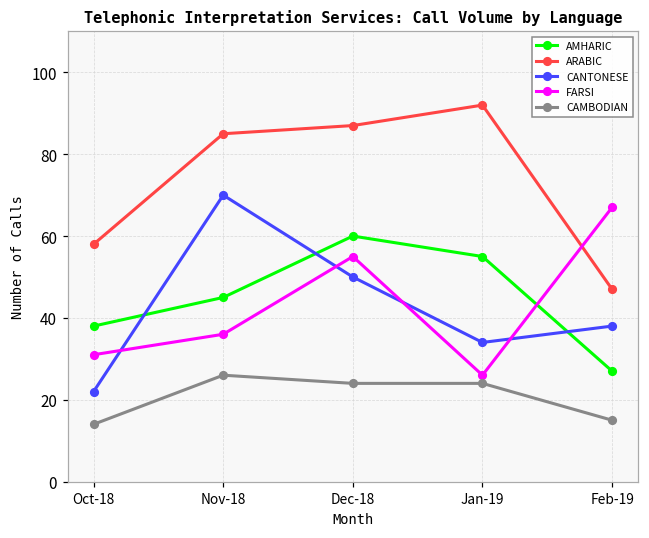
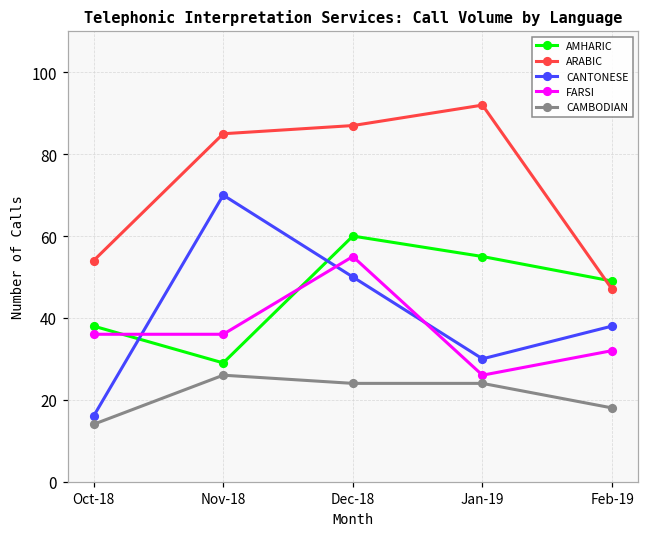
  {
    "AMHARIC": {
      "Oct-18": 38,
-     "Nov-18": 45,
+     "Nov-18": 29,
      "Dec-18": 60,
      "Jan-19": 55,
-     "Feb-19": 27
+     "Feb-19": 49
    },
    "ARABIC": {
-     "Oct-18": 58,
+     "Oct-18": 54,
      "Nov-18": 85,
      "Dec-18": 87,
      "Jan-19": 92,
      "Feb-19": 47
    },
    "CANTONESE": {
-     "Oct-18": 22,
+     "Oct-18": 16,
      "Nov-18": 70,
      "Dec-18": 50,
-     "Jan-19": 34,
+     "Jan-19": 30,
      "Feb-19": 38
    },
    "FARSI": {
-     "Oct-18": 31,
+     "Oct-18": 36,
      "Nov-18": 36,
      "Dec-18": 55,
      "Jan-19": 26,
-     "Feb-19": 67
+     "Feb-19": 32
    },
    "CAMBODIAN": {
      "Oct-18": 14,
      "Nov-18": 26,
      "Dec-18": 24,
      "Jan-19": 24,
-     "Feb-19": 15
+     "Feb-19": 18
    }
  }
